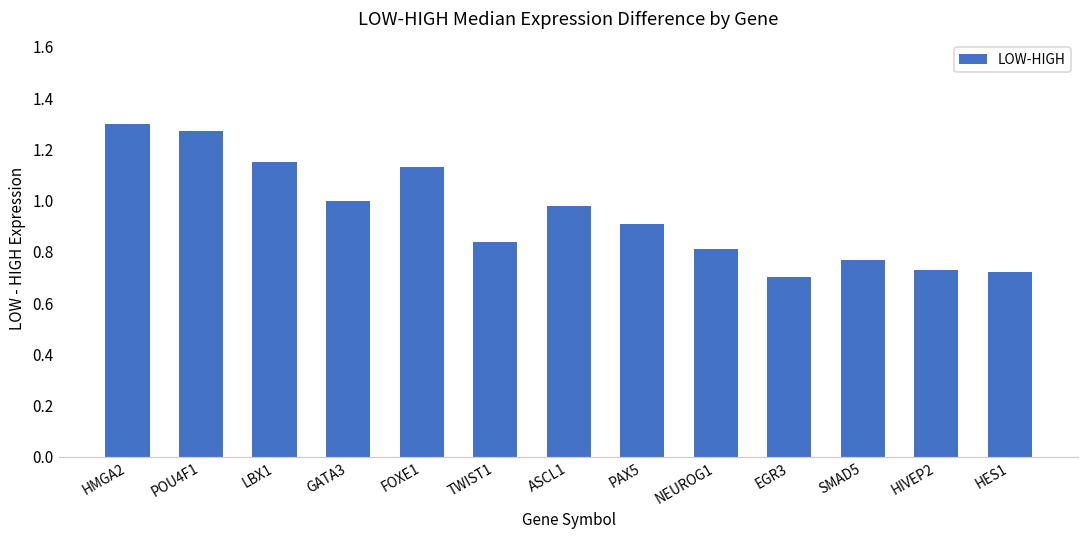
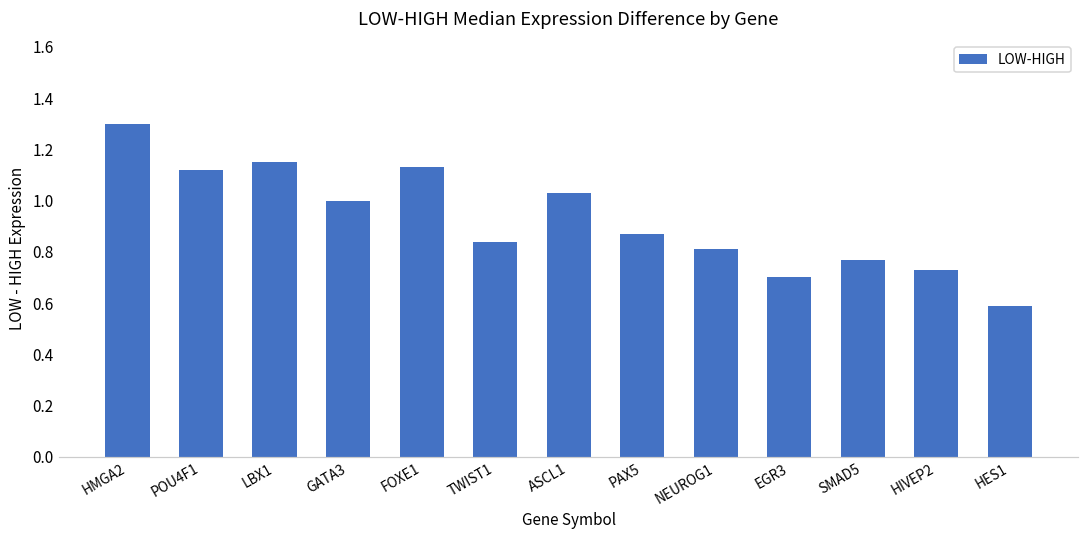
  {
    "HMGA2": 1.30,
-   "POU4F1": 1.27,
+   "POU4F1": 1.12,
    "LBX1": 1.15,
    "GATA3": 1.00,
    "FOXE1": 1.13,
    "TWIST1": 0.84,
-   "ASCL1": 0.98,
-   "PAX5": 0.91,
+   "ASCL1": 1.03,
+   "PAX5": 0.87,
    "NEUROG1": 0.81,
    "EGR3": 0.70,
    "SMAD5": 0.77,
    "HIVEP2": 0.73,
-   "HES1": 0.72
+   "HES1": 0.59
  }
